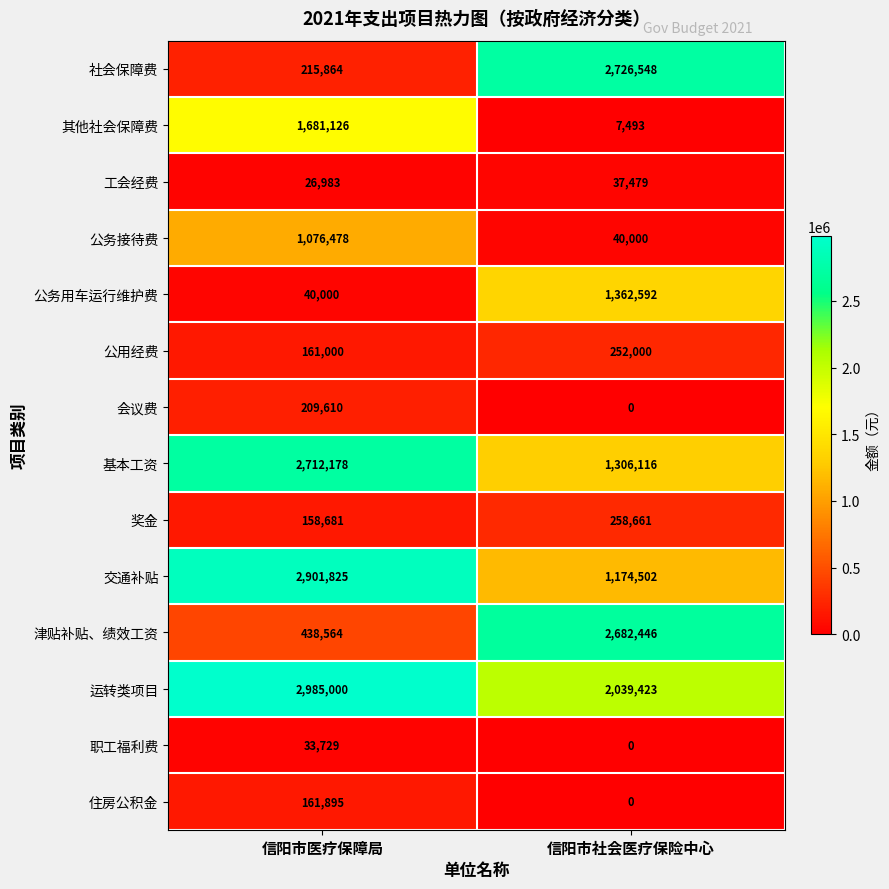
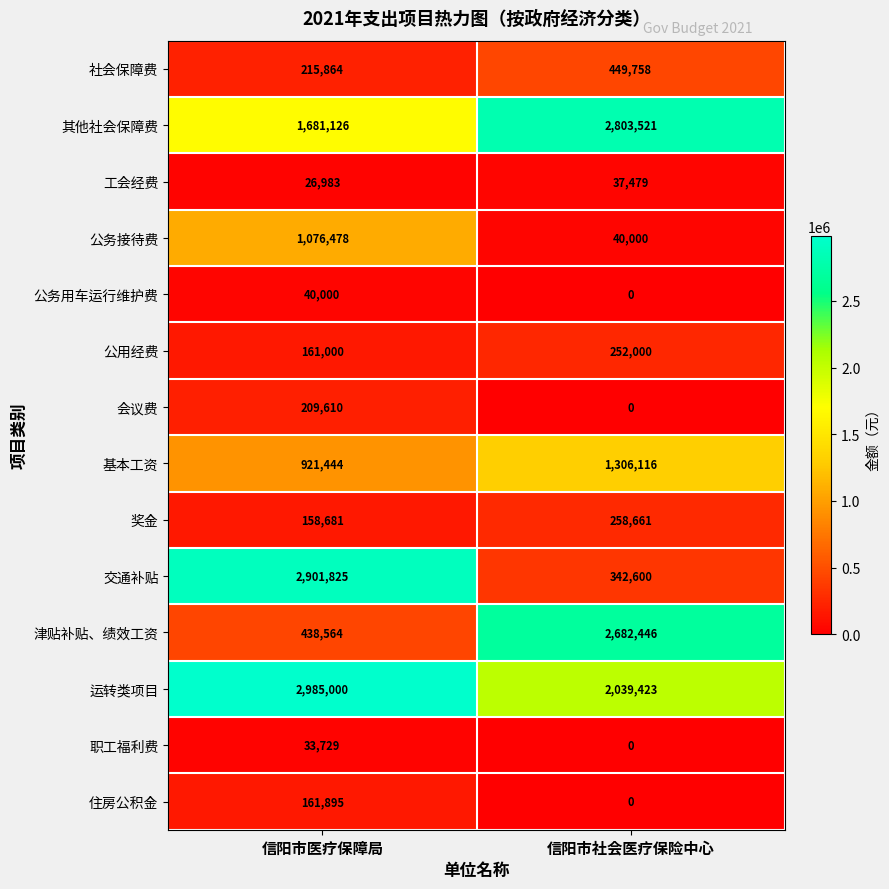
  {
    "社会保障费": {
      "信阳市医疗保障局": "215,864",
-     "信阳市社会医疗保险中心": "2,726,548"
+     "信阳市社会医疗保险中心": "449,758"
    },
    "其他社会保障费": {
      "信阳市医疗保障局": "1,681,126",
-     "信阳市社会医疗保险中心": "7,493"
+     "信阳市社会医疗保险中心": "2,803,521"
    },
    "工会经费": {
      "信阳市医疗保障局": "26,983",
      "信阳市社会医疗保险中心": "37,479"
    },
    "公务接待费": {
      "信阳市医疗保障局": "1,076,478",
      "信阳市社会医疗保险中心": "40,000"
    },
    "公务用车运行维护费": {
      "信阳市医疗保障局": "40,000",
-     "信阳市社会医疗保险中心": "1,362,592"
+     "信阳市社会医疗保险中心": "0"
    },
    "公用经费": {
      "信阳市医疗保障局": "161,000",
      "信阳市社会医疗保险中心": "252,000"
    },
    "会议费": {
      "信阳市医疗保障局": "209,610",
      "信阳市社会医疗保险中心": "0"
    },
    "基本工资": {
-     "信阳市医疗保障局": "2,712,178",
+     "信阳市医疗保障局": "921,444",
      "信阳市社会医疗保险中心": "1,306,116"
    },
    "奖金": {
      "信阳市医疗保障局": "158,681",
      "信阳市社会医疗保险中心": "258,661"
    },
    "交通补贴": {
      "信阳市医疗保障局": "2,901,825",
-     "信阳市社会医疗保险中心": "1,174,502"
+     "信阳市社会医疗保险中心": "342,600"
    },
    "津贴补贴、绩效工资": {
      "信阳市医疗保障局": "438,564",
      "信阳市社会医疗保险中心": "2,682,446"
    },
    "运转类项目": {
      "信阳市医疗保障局": "2,985,000",
      "信阳市社会医疗保险中心": "2,039,423"
    },
    "职工福利费": {
      "信阳市医疗保障局": "33,729",
      "信阳市社会医疗保险中心": "0"
    },
    "住房公积金": {
      "信阳市医疗保障局": "161,895",
      "信阳市社会医疗保险中心": "0"
    }
  }
